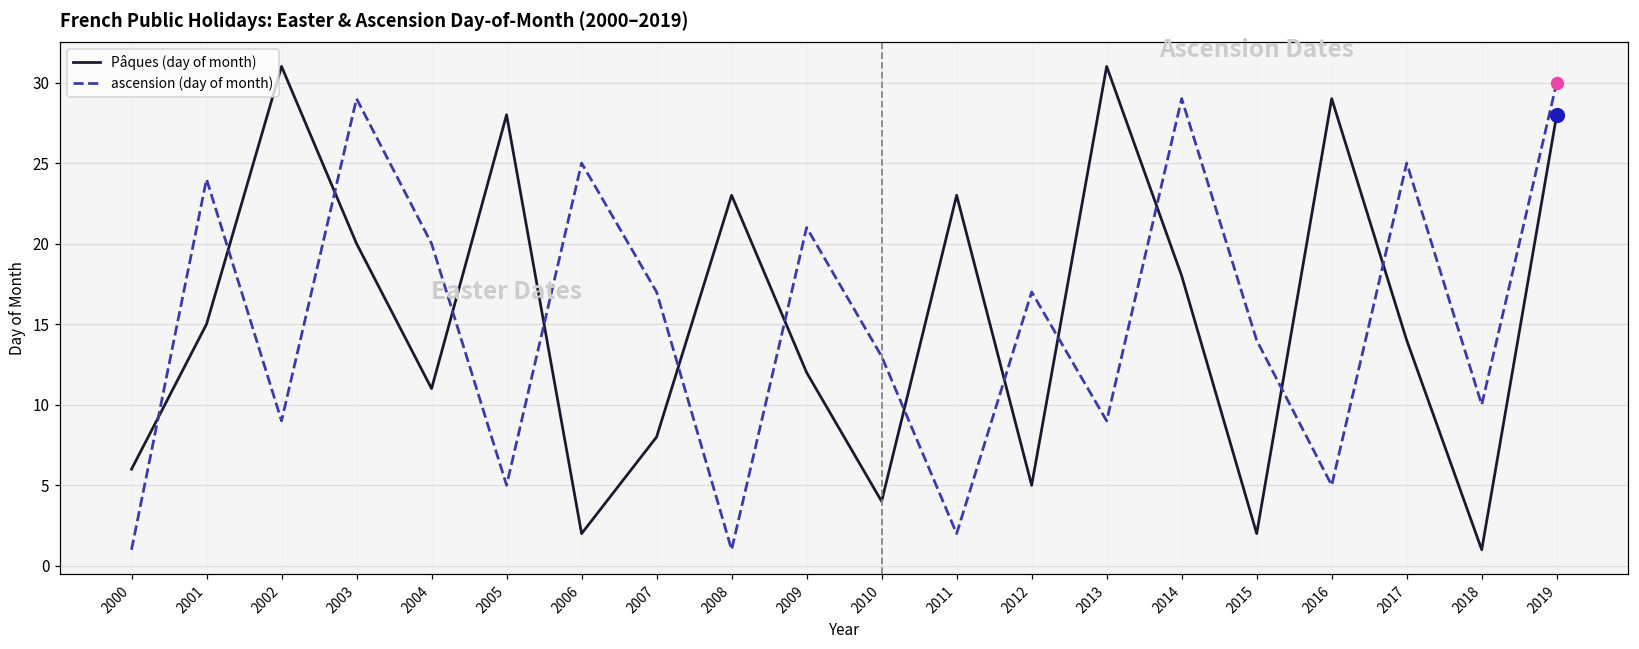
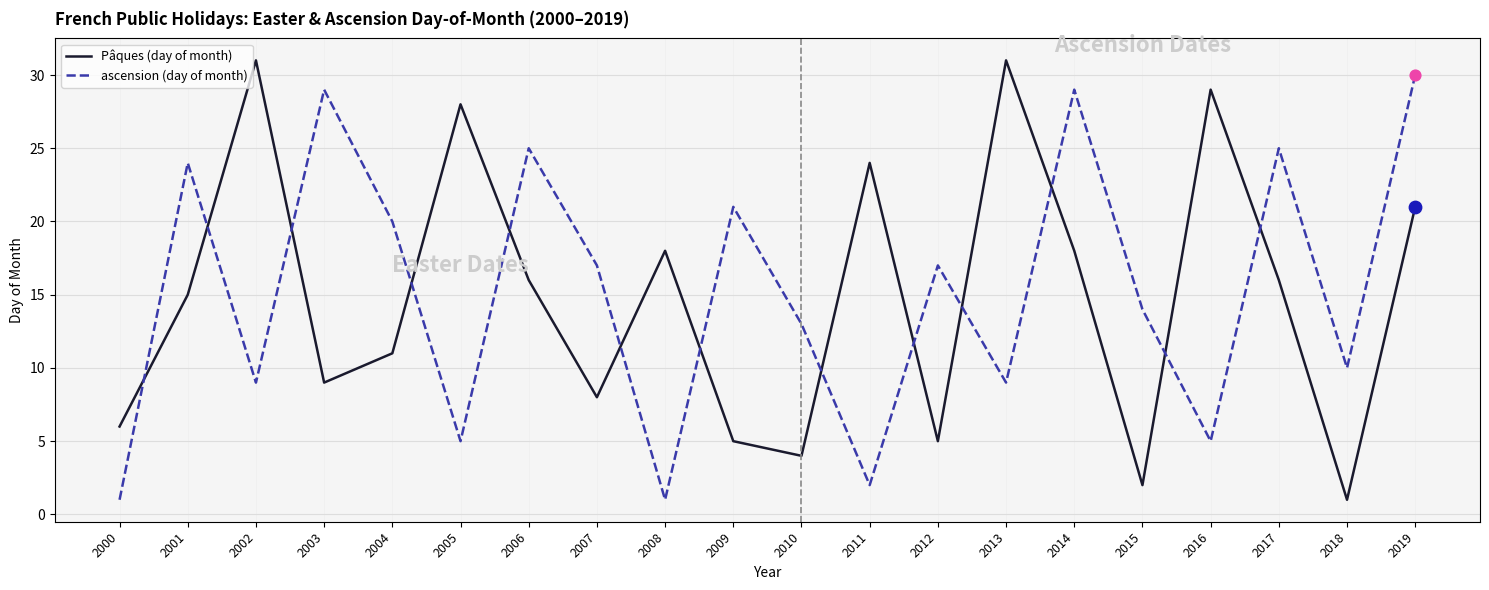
  {
    "Pâques (day of month)": {
      "2000": 6,
      "2001": 15,
      "2002": 31,
-     "2003": 20,
+     "2003": 9,
      "2004": 11,
      "2005": 28,
-     "2006": 2,
+     "2006": 16,
      "2007": 8,
-     "2008": 23,
-     "2009": 12,
+     "2008": 18,
+     "2009": 5,
      "2010": 4,
-     "2011": 23,
+     "2011": 24,
      "2012": 5,
      "2013": 31,
      "2014": 18,
      "2015": 2,
      "2016": 29,
-     "2017": 14,
+     "2017": 16,
      "2018": 1,
-     "2019": 28
+     "2019": 21
    }
  }
